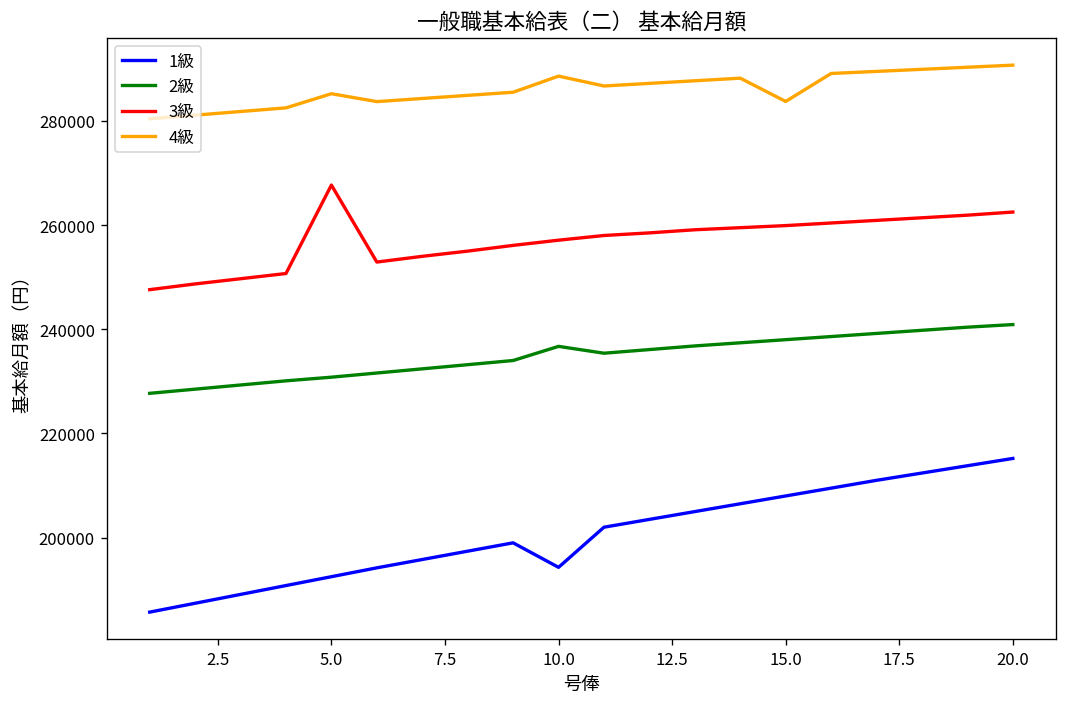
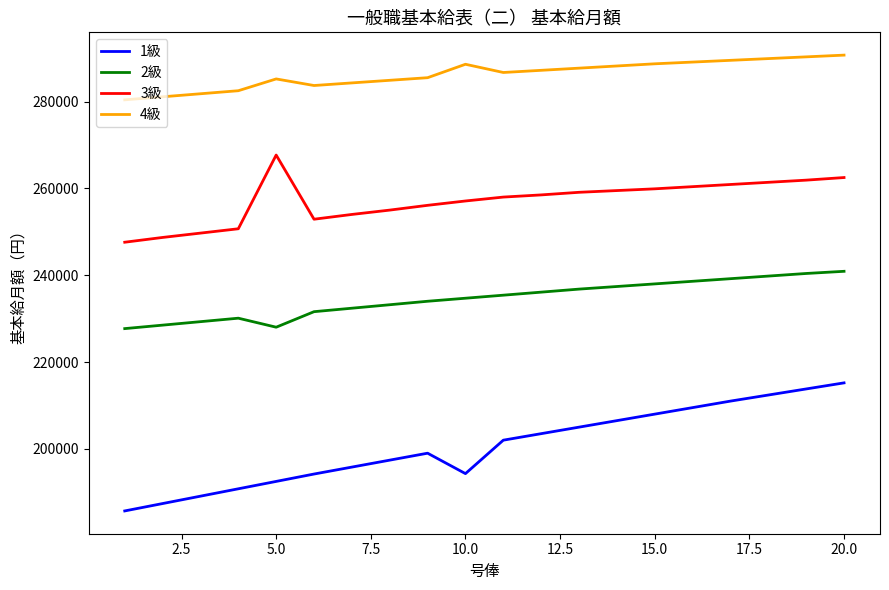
  {
    "1級": {
      "5.0": 193000,
      "10.0": 194000,
      "15.0": 208000,
      "20.0": 215000
    },
    "2級": {
-     "5.0": 231000,
-     "10.0": 237000,
+     "5.0": 228000,
+     "10.0": 235000,
      "15.0": 238000,
      "20.0": 241000
    },
    "3級": {
      "5.0": 268000,
      "10.0": 257000,
      "15.0": 260000,
      "20.0": 263000
    },
    "4級": {
      "5.0": 285000,
      "10.0": 289000,
-     "15.0": 284000,
+     "15.0": 289000,
      "20.0": 291000
    }
  }
